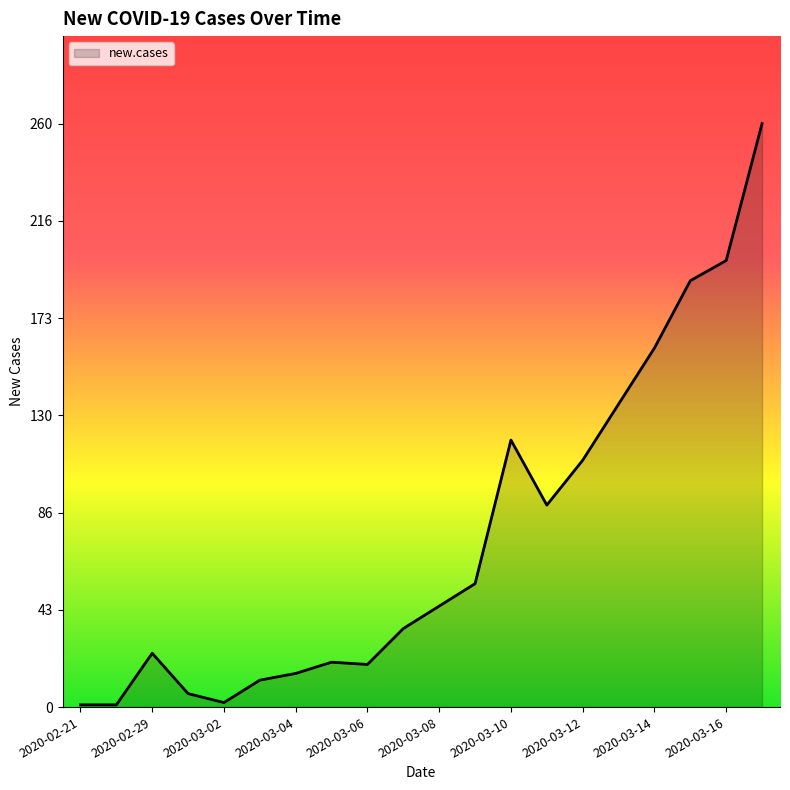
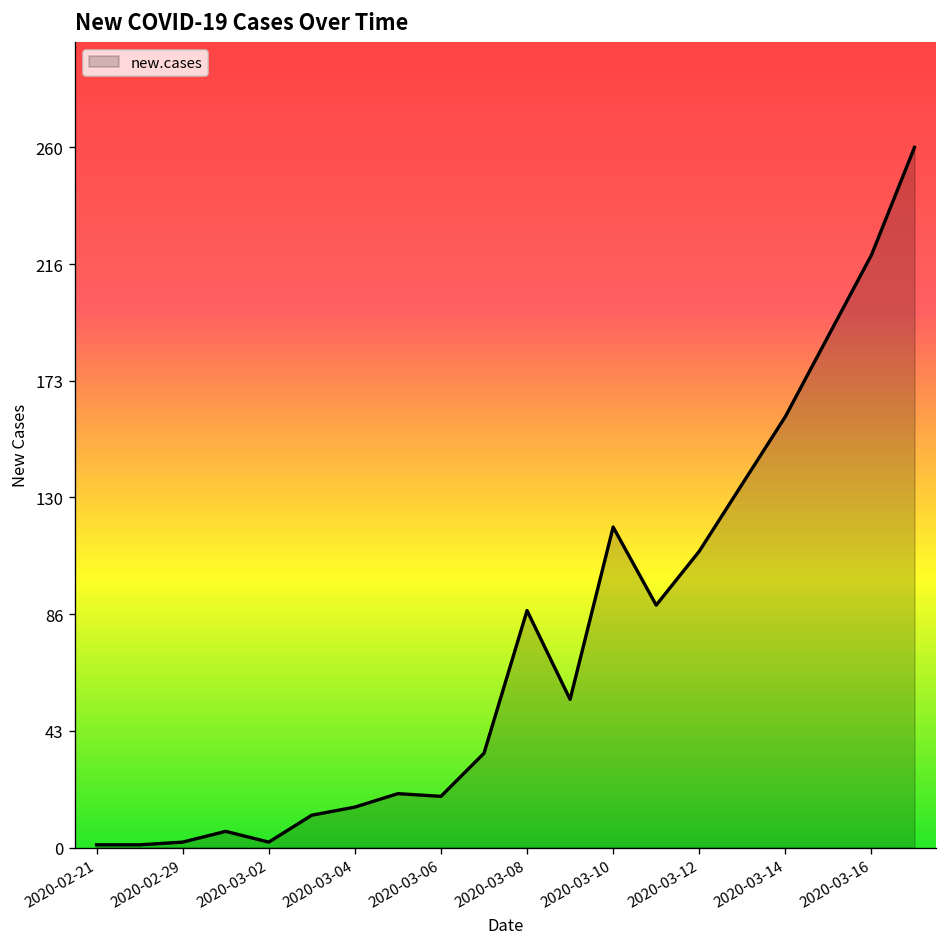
  {
    "2020-02-21": 1,
-   "2020-02-29": 24,
+   "2020-02-29": 2,
    "2020-03-02": 2,
    "2020-03-04": 15,
    "2020-03-06": 19,
-   "2020-03-08": 45,
+   "2020-03-08": 88,
    "2020-03-10": 119,
    "2020-03-12": 110,
    "2020-03-14": 160,
-   "2020-03-16": 199
+   "2020-03-16": 220
  }
